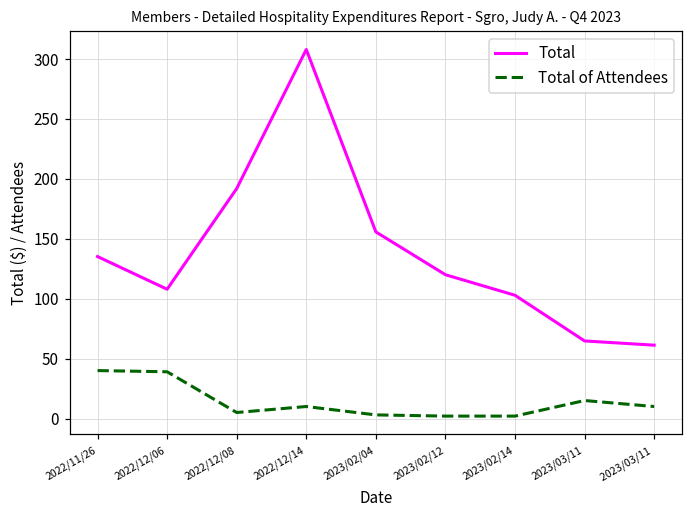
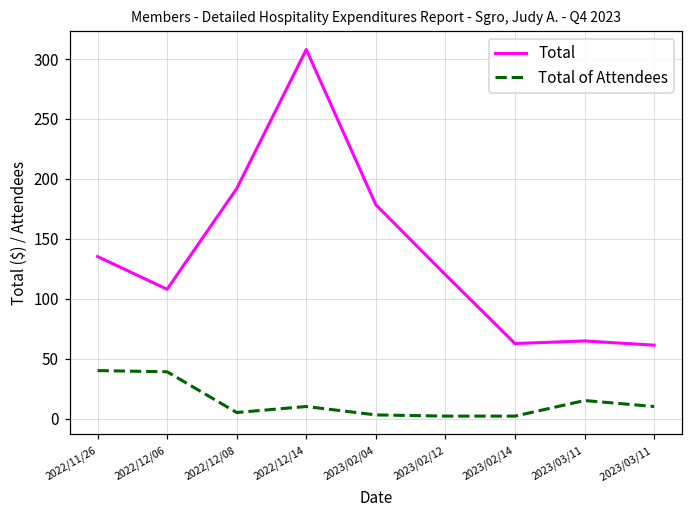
  {
    "Total": {
      "2022/11/26": 135,
      "2022/12/06": 108,
      "2022/12/08": 192,
      "2022/12/14": 308,
-     "2023/02/04": 156,
+     "2023/02/04": 178,
      "2023/02/12": 120,
-     "2023/02/14": 103
+     "2023/02/14": 63
    },
    "Total of Attendees": {
      "2022/11/26": 40,
      "2022/12/06": 39,
      "2022/12/08": 5,
      "2022/12/14": 10,
      "2023/02/04": 3,
      "2023/02/12": 2,
      "2023/02/14": 2
    }
  }
